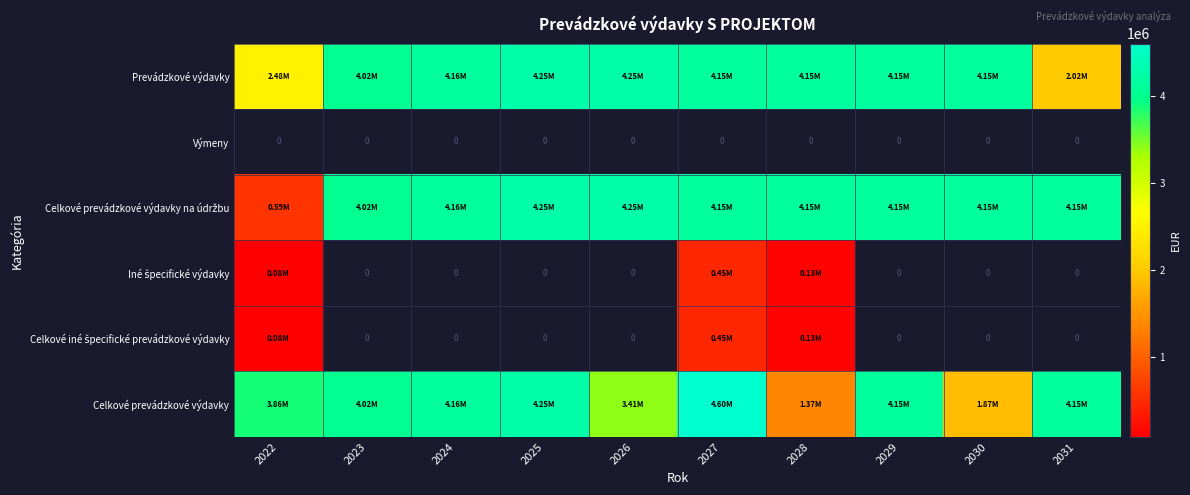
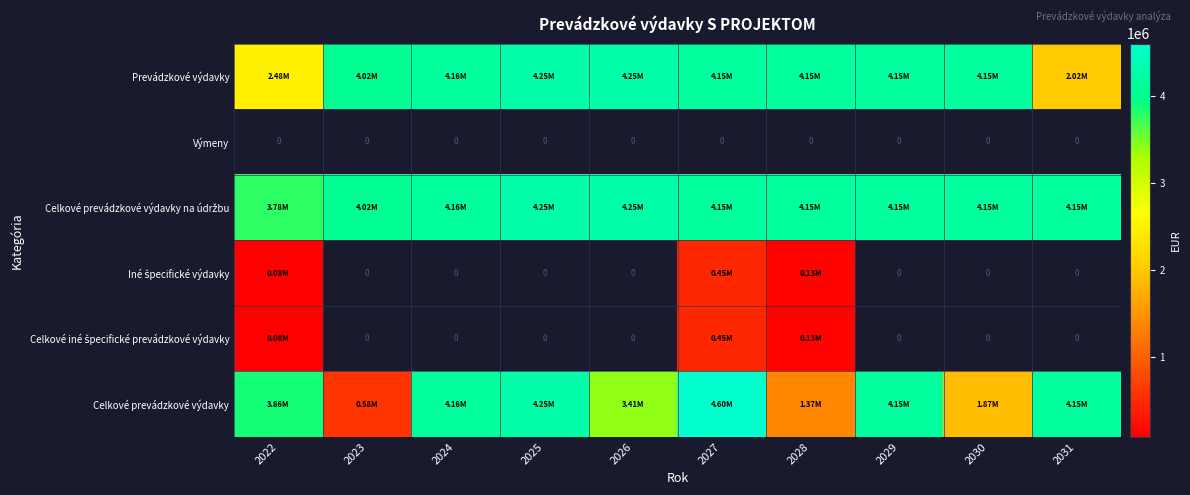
  {
    "Prevádzkové výdavky": {
      "2022": "2.48M",
      "2023": "4.02M",
      "2024": "4.16M",
      "2025": "4.25M",
      "2026": "4.25M",
      "2027": "4.15M",
      "2028": "4.15M",
      "2029": "4.15M",
      "2030": "4.15M",
      "2031": "2.02M"
    },
    "Celkové prevádzkové výdavky na údržbu": {
-     "2022": "0.59M",
+     "2022": "3.78M",
      "2023": "4.02M",
      "2024": "4.16M",
      "2025": "4.25M",
      "2026": "4.25M",
      "2027": "4.15M",
      "2028": "4.15M",
      "2029": "4.15M",
      "2030": "4.15M",
      "2031": "4.15M"
    },
    "Iné špecifické výdavky": {
      "2022": "0.08M",
      "2027": "0.45M",
      "2028": "0.13M"
    },
    "Celkové iné špecifické prevádzkové výdavky": {
      "2022": "0.08M",
      "2027": "0.45M",
      "2028": "0.13M"
    },
    "Celkové prevádzkové výdavky": {
      "2022": "3.86M",
-     "2023": "4.02M",
+     "2023": "0.58M",
      "2024": "4.16M",
      "2025": "4.25M",
      "2026": "3.41M",
      "2027": "4.60M",
      "2028": "1.37M",
      "2029": "4.15M",
      "2030": "1.87M",
      "2031": "4.15M"
    }
  }
